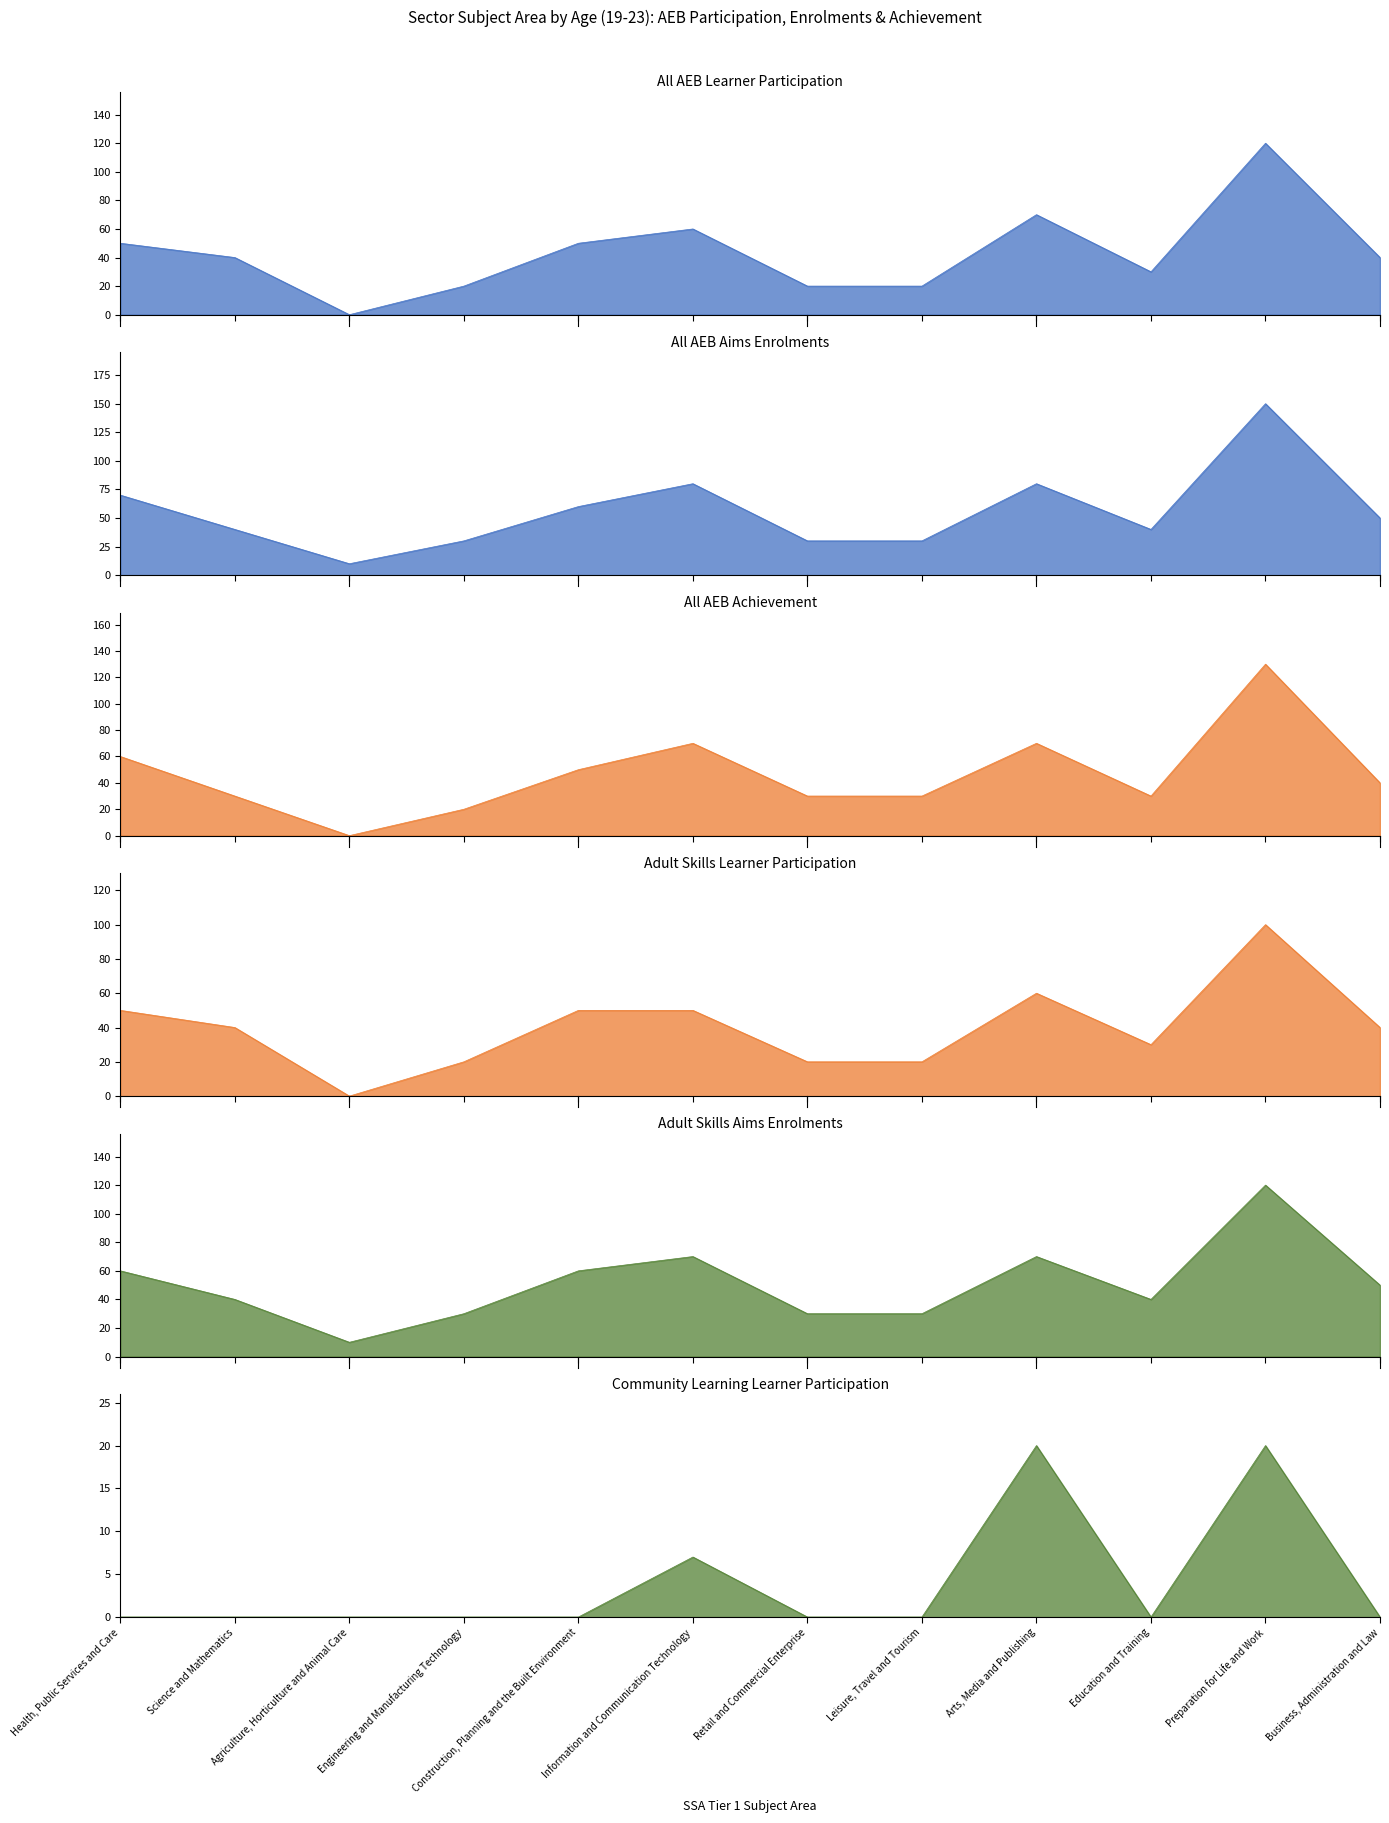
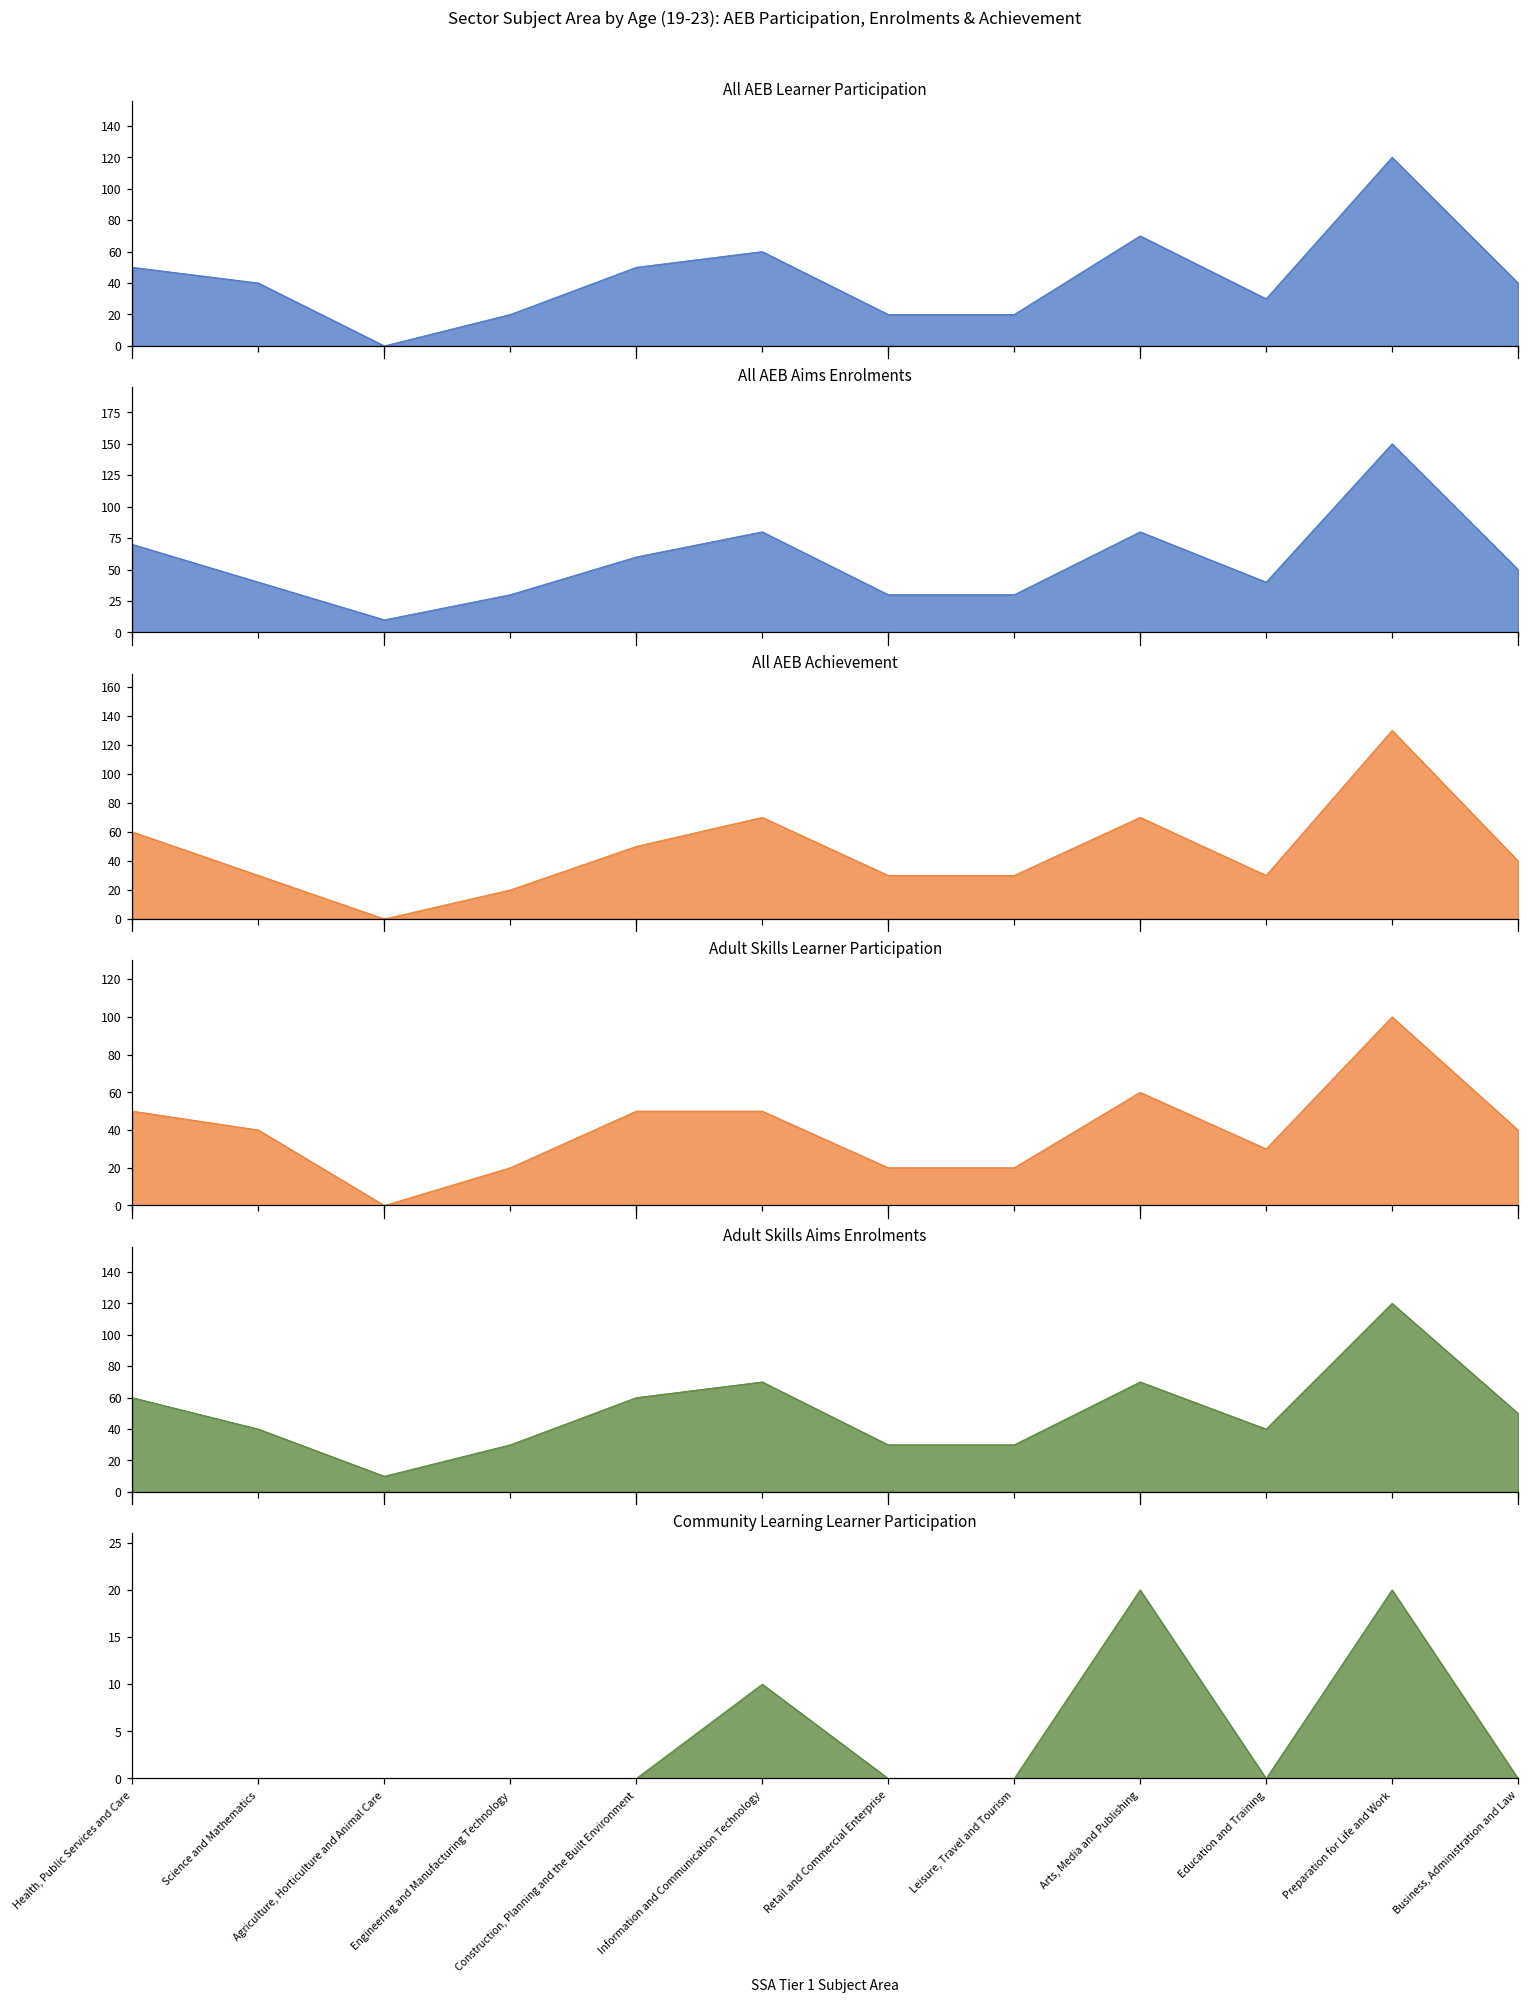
  {
    "Community Learning Learner Participation": {
      "Health, Public Services and Care": 0,
      "Science and Mathematics": 0,
      "Agriculture, Horticulture and Animal Care": 0,
      "Engineering and Manufacturing Technology": 0,
      "Construction, Planning and the Built Environment": 0,
-     "Information and Communication Technology": 7,
+     "Information and Communication Technology": 10,
      "Retail and Commercial Enterprise": 0,
      "Leisure, Travel and Tourism": 0,
      "Arts, Media and Publishing": 20,
      "Education and Training": 0,
      "Preparation for Life and Work": 20,
      "Business, Administration and Law": 0
    }
  }
